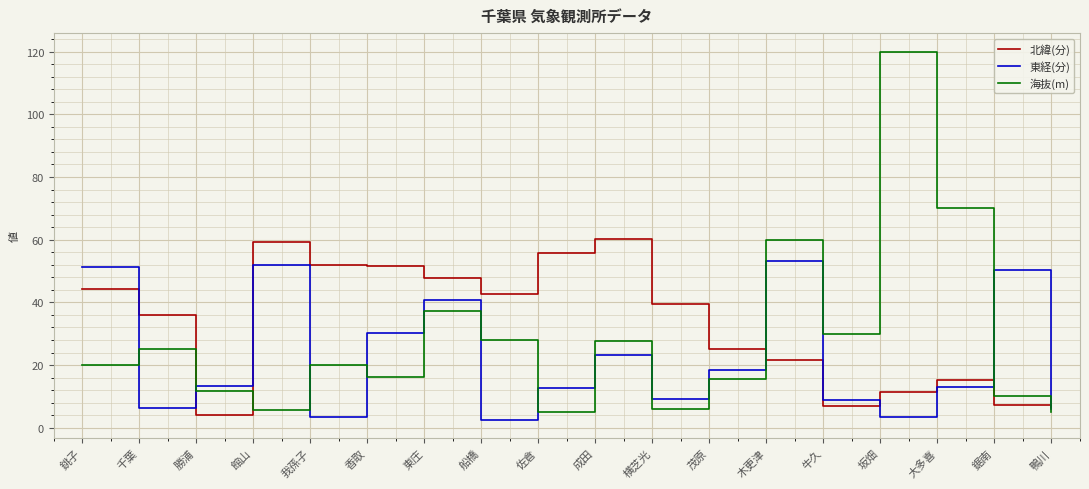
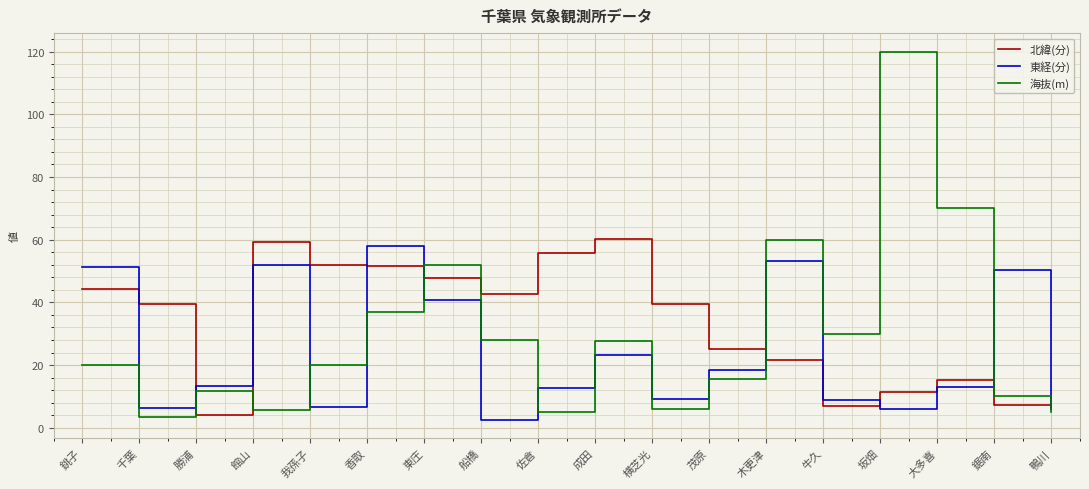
  {
    "北緯(分)": {
      "銚子": 44,
-     "千葉": 36,
+     "千葉": 40,
      "勝浦": 4,
      "館山": 59,
      "我孫子": 52,
      "香取": 52,
      "東庄": 48,
      "船橋": 43,
      "佐倉": 56,
      "成田": 60,
      "横芝光": 39,
      "茂原": 25,
      "木更津": 22,
      "牛久": 7,
      "坂畑": 12,
      "大多喜": 15,
      "鋸南": 7
    },
    "東経(分)": {
      "銚子": 51,
      "千葉": 6,
      "勝浦": 13,
      "館山": 52,
-     "我孫子": 4,
-     "香取": 30,
+     "我孫子": 7,
+     "香取": 58,
      "東庄": 41,
      "船橋": 3,
      "佐倉": 13,
      "成田": 23,
      "横芝光": 9,
      "茂原": 19,
      "木更津": 53,
      "牛久": 9,
-     "坂畑": 3,
+     "坂畑": 6,
      "大多喜": 13,
      "鋸南": 50
    },
    "海抜(m)": {
      "銚子": 20,
-     "千葉": 25,
+     "千葉": 4,
      "勝浦": 12,
      "館山": 6,
      "我孫子": 20,
-     "香取": 16,
-     "東庄": 37,
+     "香取": 37,
+     "東庄": 52,
      "船橋": 28,
      "佐倉": 5,
      "成田": 28,
      "横芝光": 6,
      "茂原": 16,
      "木更津": 60,
      "牛久": 30,
      "坂畑": 120,
      "大多喜": 70,
      "鋸南": 10,
      "鴨川": 5
    }
  }
